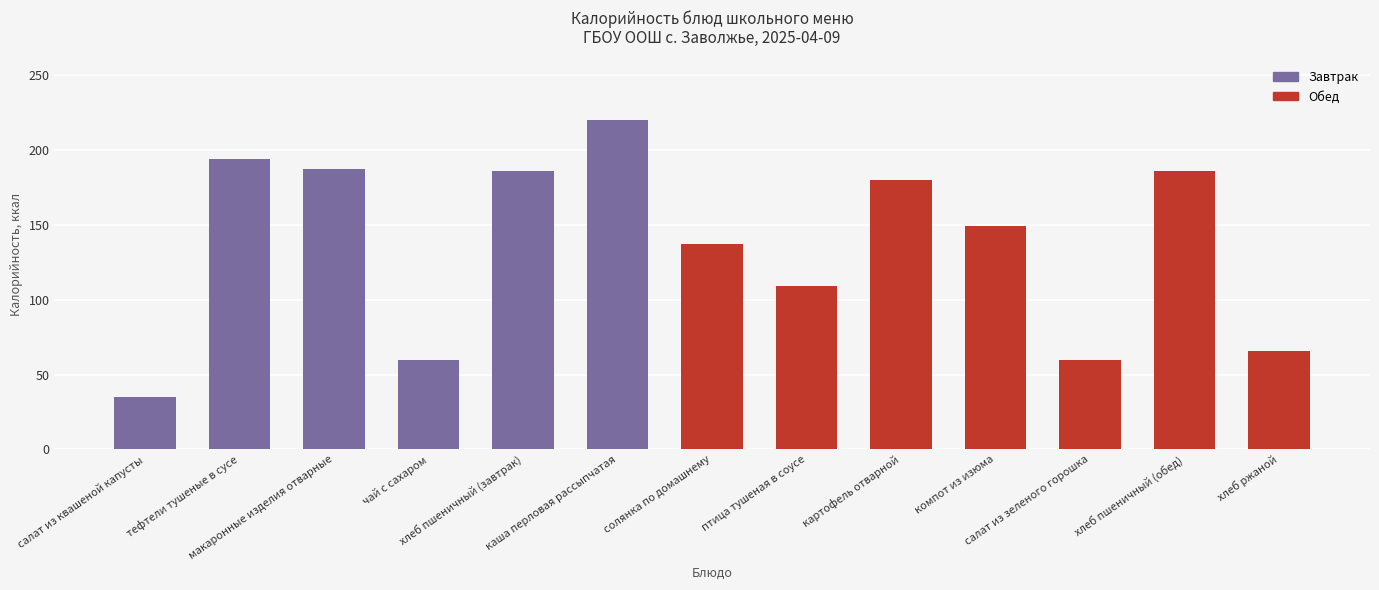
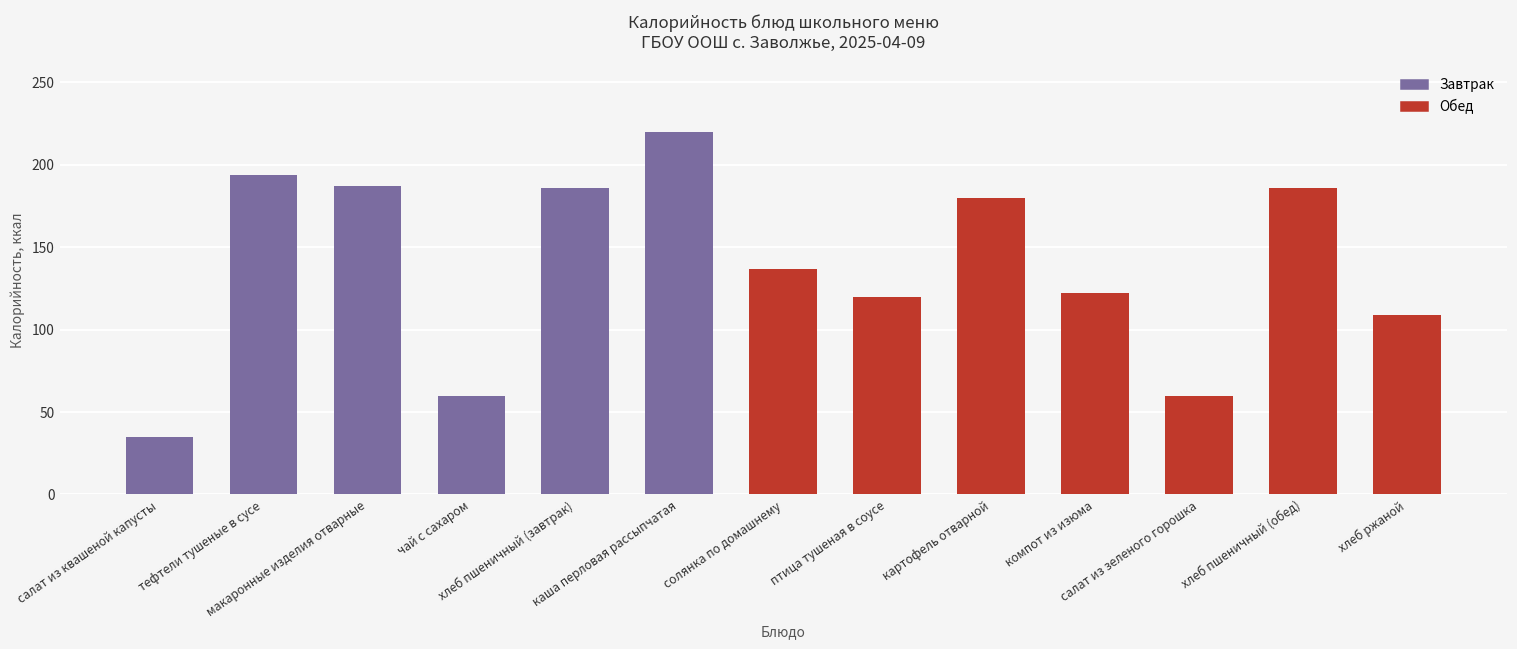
  {
    "Обед": {
      "солянка по домашнему": 137,
-     "птица тушеная в соусе": 109,
+     "птица тушеная в соусе": 120,
      "картофель отварной": 180,
-     "компот из изюма": 149,
+     "компот из изюма": 122,
      "салат из зеленого горошка": 60,
      "хлеб пшеничный (обед)": 186,
-     "хлеб ржаной": 66
+     "хлеб ржаной": 109
    }
  }
